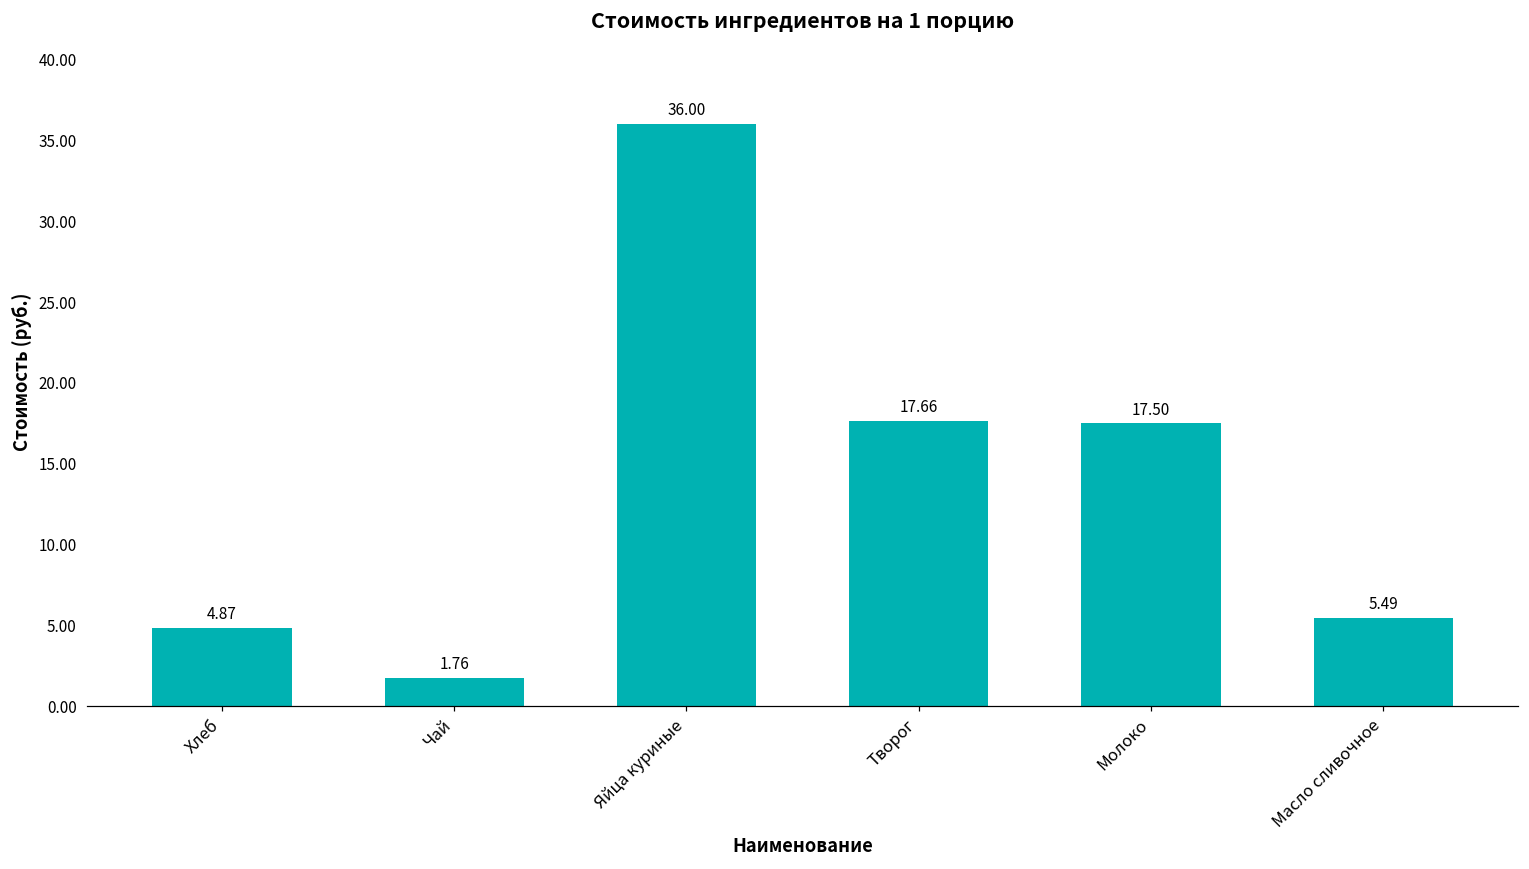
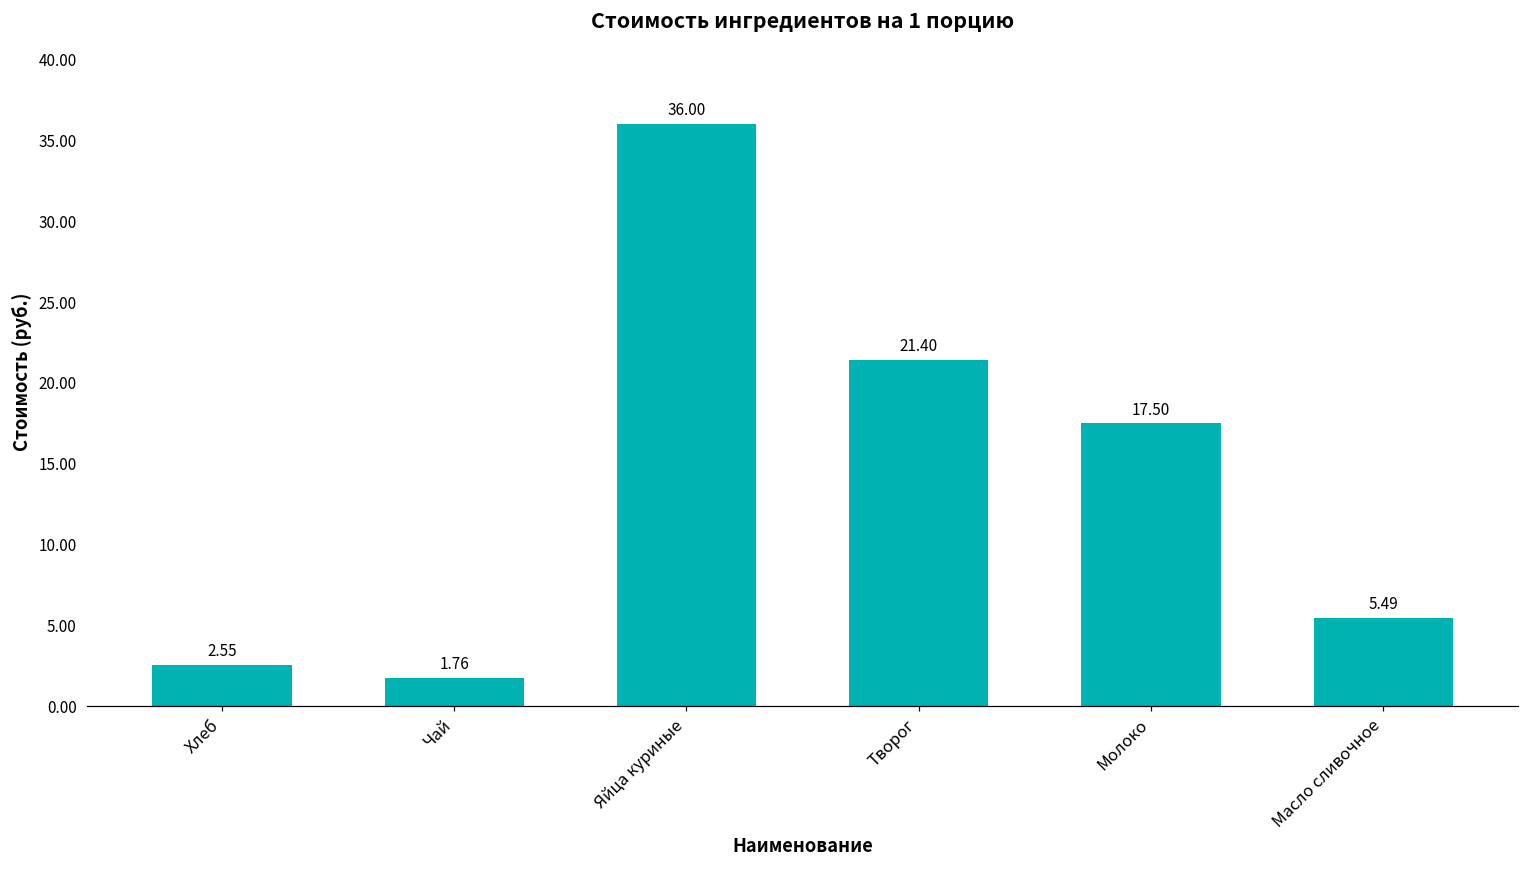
  {
-   "Хлеб": 4.87,
+   "Хлеб": 2.55,
    "Чай": 1.76,
    "Яйца куриные": 36.00,
-   "Творог": 17.66,
+   "Творог": 21.40,
    "Молоко": 17.50,
    "Масло сливочное": 5.49
  }
